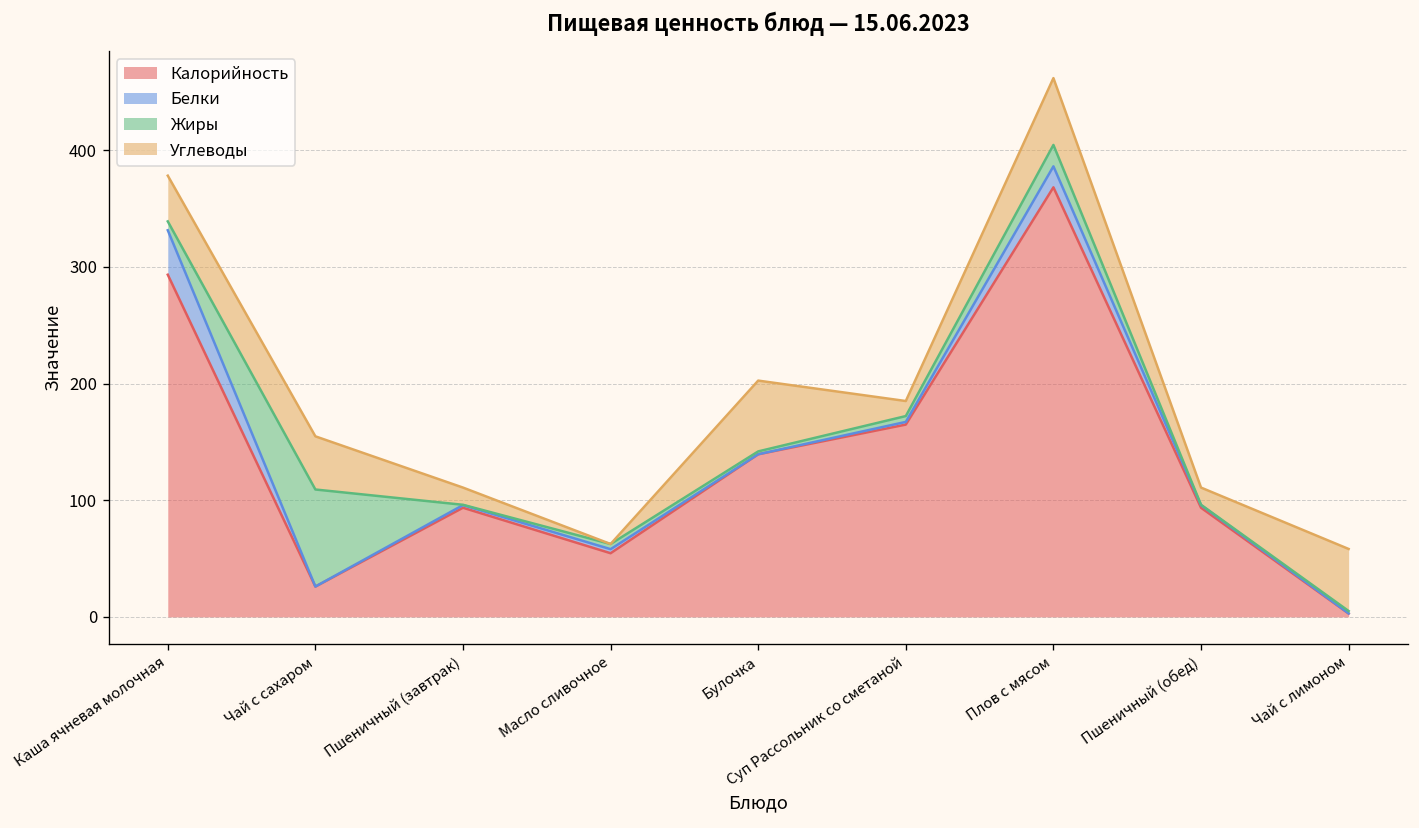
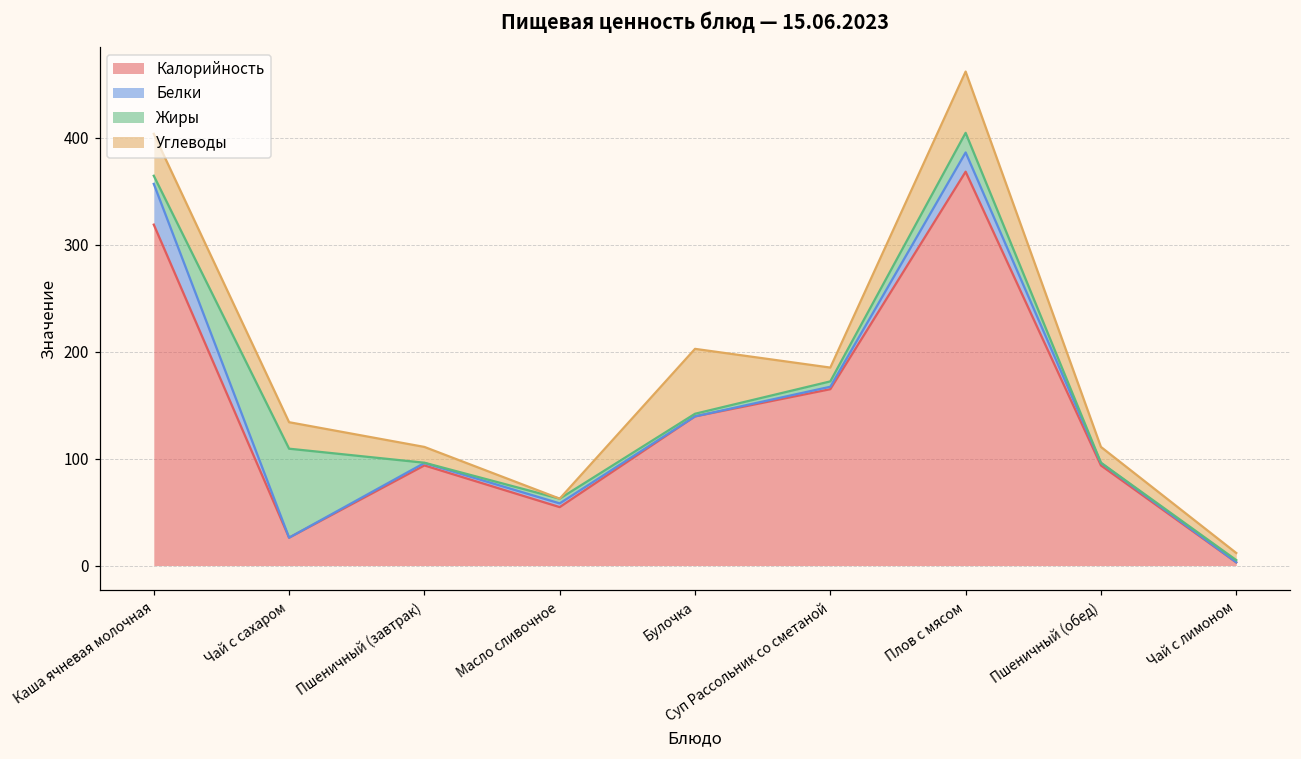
  {
    "Калорийность": {
-     "Каша ячневая молочная": 290,
+     "Каша ячневая молочная": 320,
      "Масло сливочное": 50,
      "Плов с мясом": 370
    },
    "Белки": {
      "Каша ячневая молочная": 40,
      "Масло сливочное": 0,
      "Плов с мясом": 20
    },
    "Жиры": {
      "Каша ячневая молочная": 10,
      "Чай с сахаром": 80,
      "Суп Рассольник со сметаной": 10,
      "Плов с мясом": 20
    },
    "Углеводы": {
-     "Чай с сахаром": 50,
+     "Чай с сахаром": 20,
      "Пшеничный (завтрак)": 10,
      "Булочка": 60,
      "Суп Рассольник со сметаной": 10,
      "Плов с мясом": 60,
      "Пшеничный (обед)": 10,
-     "Чай с лимоном": 50
+     "Чай с лимоном": 10
    }
  }
